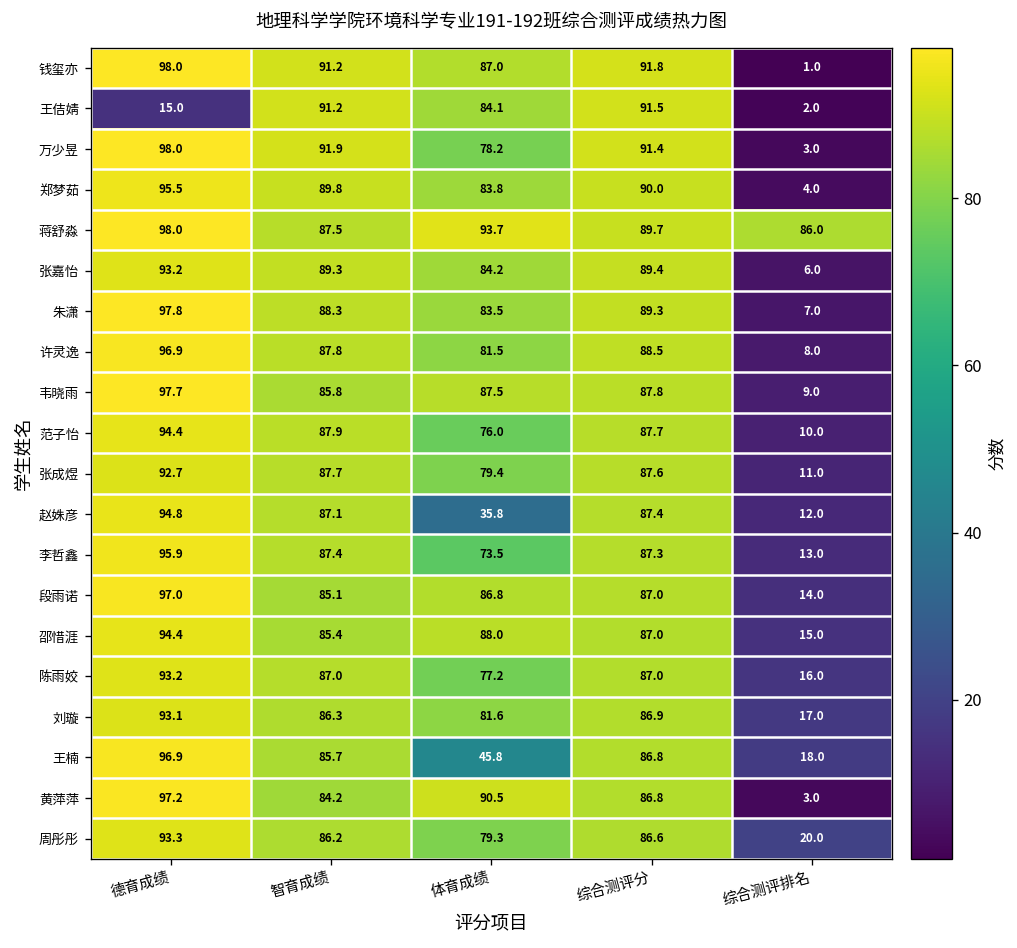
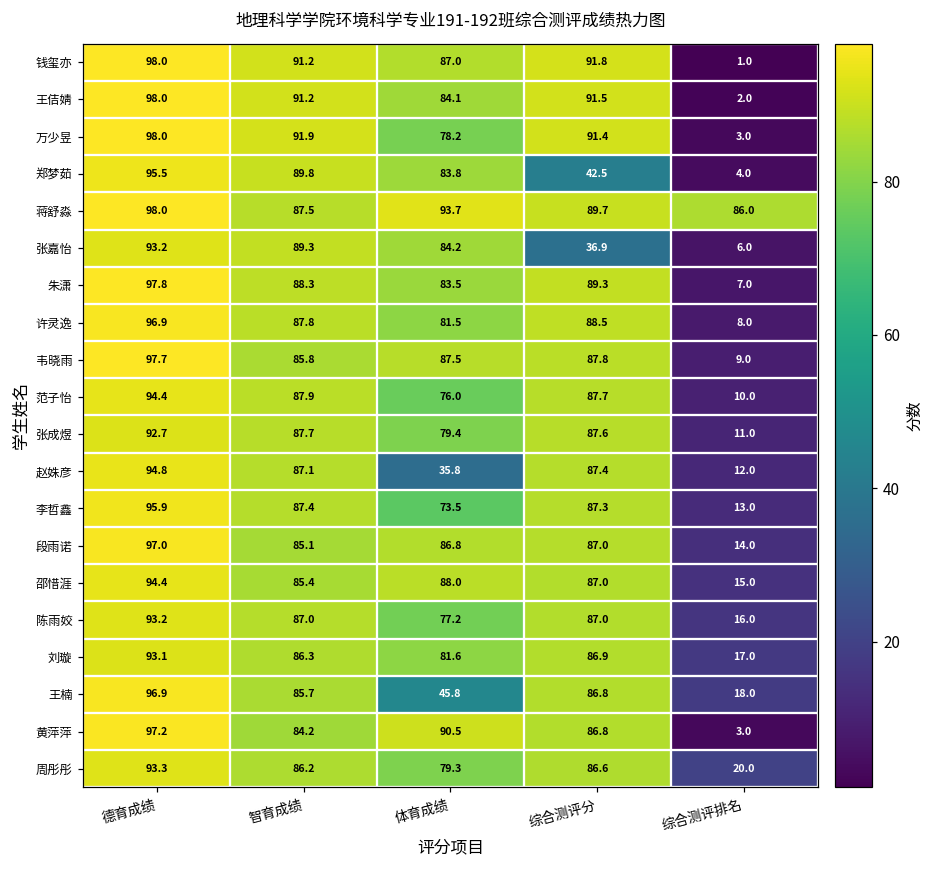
  {
    "钱玺亦": {
      "德育成绩": 98.0,
      "智育成绩": 91.2,
      "体育成绩": 87.0,
      "综合测评分": 91.8,
      "综合测评排名": 1.0
    },
    "王佶婧": {
-     "德育成绩": 15.0,
+     "德育成绩": 98.0,
      "智育成绩": 91.2,
      "体育成绩": 84.1,
      "综合测评分": 91.5,
      "综合测评排名": 2.0
    },
    "万少昱": {
      "德育成绩": 98.0,
      "智育成绩": 91.9,
      "体育成绩": 78.2,
      "综合测评分": 91.4,
      "综合测评排名": 3.0
    },
    "郑梦茹": {
      "德育成绩": 95.5,
      "智育成绩": 89.8,
      "体育成绩": 83.8,
-     "综合测评分": 90.0,
+     "综合测评分": 42.5,
      "综合测评排名": 4.0
    },
    "蒋舒淼": {
      "德育成绩": 98.0,
      "智育成绩": 87.5,
      "体育成绩": 93.7,
      "综合测评分": 89.7,
      "综合测评排名": 86.0
    },
    "张嘉怡": {
      "德育成绩": 93.2,
      "智育成绩": 89.3,
      "体育成绩": 84.2,
-     "综合测评分": 89.4,
+     "综合测评分": 36.9,
      "综合测评排名": 6.0
    },
    "朱潇": {
      "德育成绩": 97.8,
      "智育成绩": 88.3,
      "体育成绩": 83.5,
      "综合测评分": 89.3,
      "综合测评排名": 7.0
    },
    "许灵逸": {
      "德育成绩": 96.9,
      "智育成绩": 87.8,
      "体育成绩": 81.5,
      "综合测评分": 88.5,
      "综合测评排名": 8.0
    },
    "韦晓雨": {
      "德育成绩": 97.7,
      "智育成绩": 85.8,
      "体育成绩": 87.5,
      "综合测评分": 87.8,
      "综合测评排名": 9.0
    },
    "范子怡": {
      "德育成绩": 94.4,
      "智育成绩": 87.9,
      "体育成绩": 76.0,
      "综合测评分": 87.7,
      "综合测评排名": 10.0
    },
    "张成煜": {
      "德育成绩": 92.7,
      "智育成绩": 87.7,
      "体育成绩": 79.4,
      "综合测评分": 87.6,
      "综合测评排名": 11.0
    },
    "赵姝彦": {
      "德育成绩": 94.8,
      "智育成绩": 87.1,
      "体育成绩": 35.8,
      "综合测评分": 87.4,
      "综合测评排名": 12.0
    },
    "李哲鑫": {
      "德育成绩": 95.9,
      "智育成绩": 87.4,
      "体育成绩": 73.5,
      "综合测评分": 87.3,
      "综合测评排名": 13.0
    },
    "段雨诺": {
      "德育成绩": 97.0,
      "智育成绩": 85.1,
      "体育成绩": 86.8,
      "综合测评分": 87.0,
      "综合测评排名": 14.0
    },
    "邵惜涯": {
      "德育成绩": 94.4,
      "智育成绩": 85.4,
      "体育成绩": 88.0,
      "综合测评分": 87.0,
      "综合测评排名": 15.0
    },
    "陈雨姣": {
      "德育成绩": 93.2,
      "智育成绩": 87.0,
      "体育成绩": 77.2,
      "综合测评分": 87.0,
      "综合测评排名": 16.0
    },
    "刘璇": {
      "德育成绩": 93.1,
      "智育成绩": 86.3,
      "体育成绩": 81.6,
      "综合测评分": 86.9,
      "综合测评排名": 17.0
    },
    "王楠": {
      "德育成绩": 96.9,
      "智育成绩": 85.7,
      "体育成绩": 45.8,
      "综合测评分": 86.8,
      "综合测评排名": 18.0
    },
    "黄萍萍": {
      "德育成绩": 97.2,
      "智育成绩": 84.2,
      "体育成绩": 90.5,
      "综合测评分": 86.8,
      "综合测评排名": 3.0
    },
    "周彤彤": {
      "德育成绩": 93.3,
      "智育成绩": 86.2,
      "体育成绩": 79.3,
      "综合测评分": 86.6,
      "综合测评排名": 20.0
    }
  }
